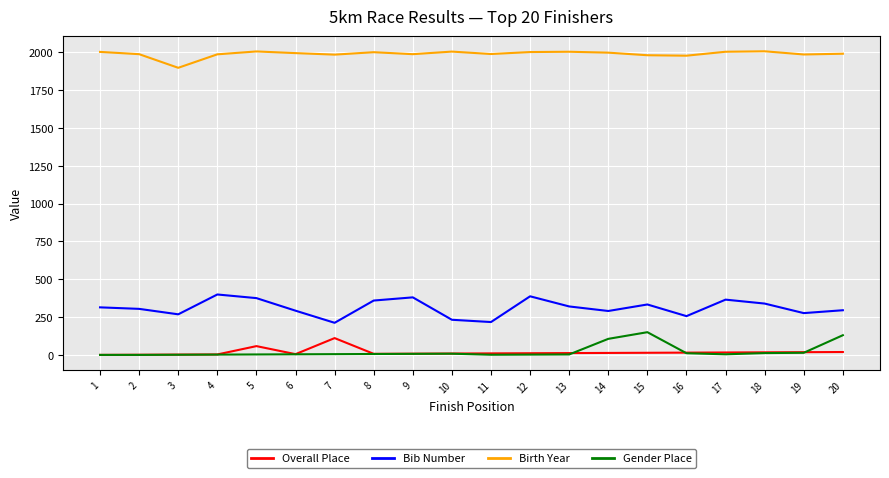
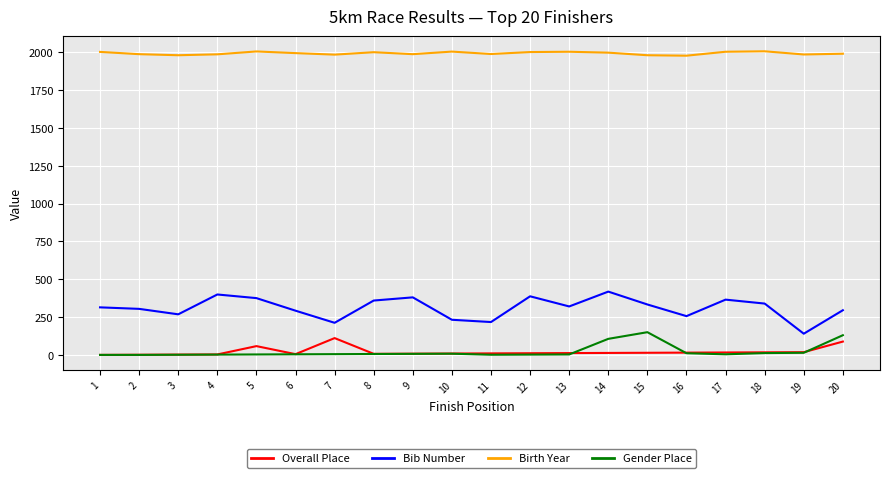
  {
    "Overall Place": {
      "5": 60,
      "7": 110,
      "14": 10,
      "15": 20,
-     "20": 20
+     "20": 90
    },
    "Bib Number": {
      "1": 320,
      "2": 310,
      "3": 270,
      "4": 400,
      "5": 380,
      "6": 290,
      "7": 210,
      "8": 360,
      "9": 380,
      "10": 230,
      "11": 220,
      "12": 390,
      "13": 320,
-     "14": 290,
+     "14": 420,
      "15": 330,
      "16": 260,
      "17": 370,
      "18": 340,
-     "19": 280,
+     "19": 140,
      "20": 300
    },
    "Birth Year": {
      "1": 2000,
      "2": 1990,
-     "3": 1900,
+     "3": 1980,
      "4": 1990,
      "5": 2010,
      "6": 1990,
      "7": 1980,
      "8": 2000,
      "9": 1990,
      "10": 2000,
      "11": 1990,
      "12": 2000,
      "13": 2000,
      "14": 2000,
      "15": 1980,
      "16": 1980,
      "17": 2000,
      "18": 2010,
      "19": 1990,
      "20": 1990
    },
    "Gender Place": {
      "5": 0,
      "7": 10,
      "14": 110,
      "15": 150,
      "20": 130
    }
  }
